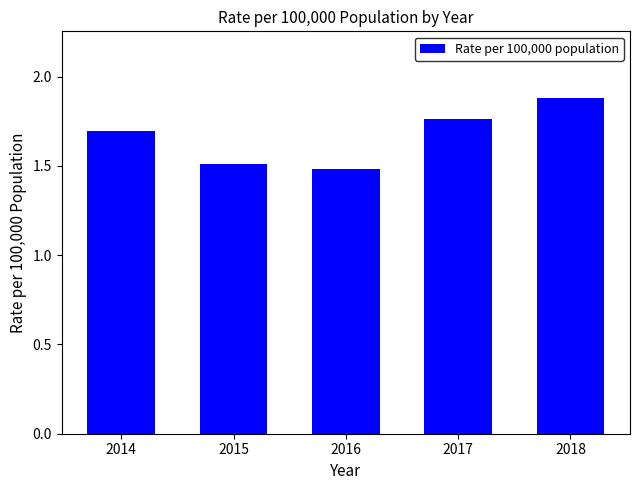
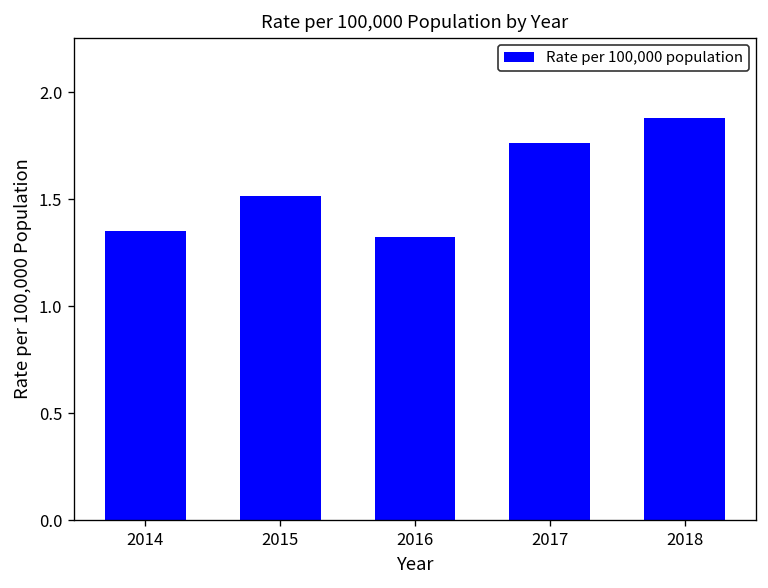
  {
-   "2014": 1.70,
+   "2014": 1.35,
    "2015": 1.51,
-   "2016": 1.48,
+   "2016": 1.32,
    "2017": 1.76,
    "2018": 1.88
  }
